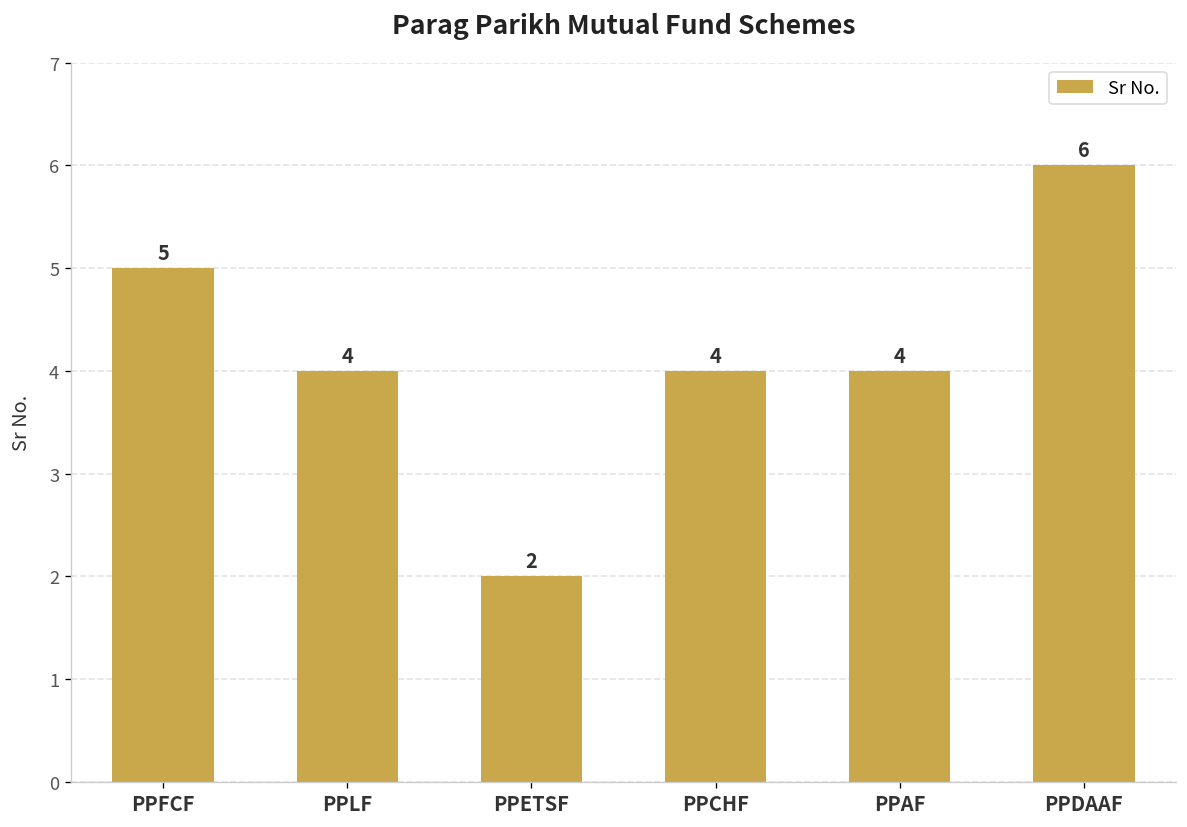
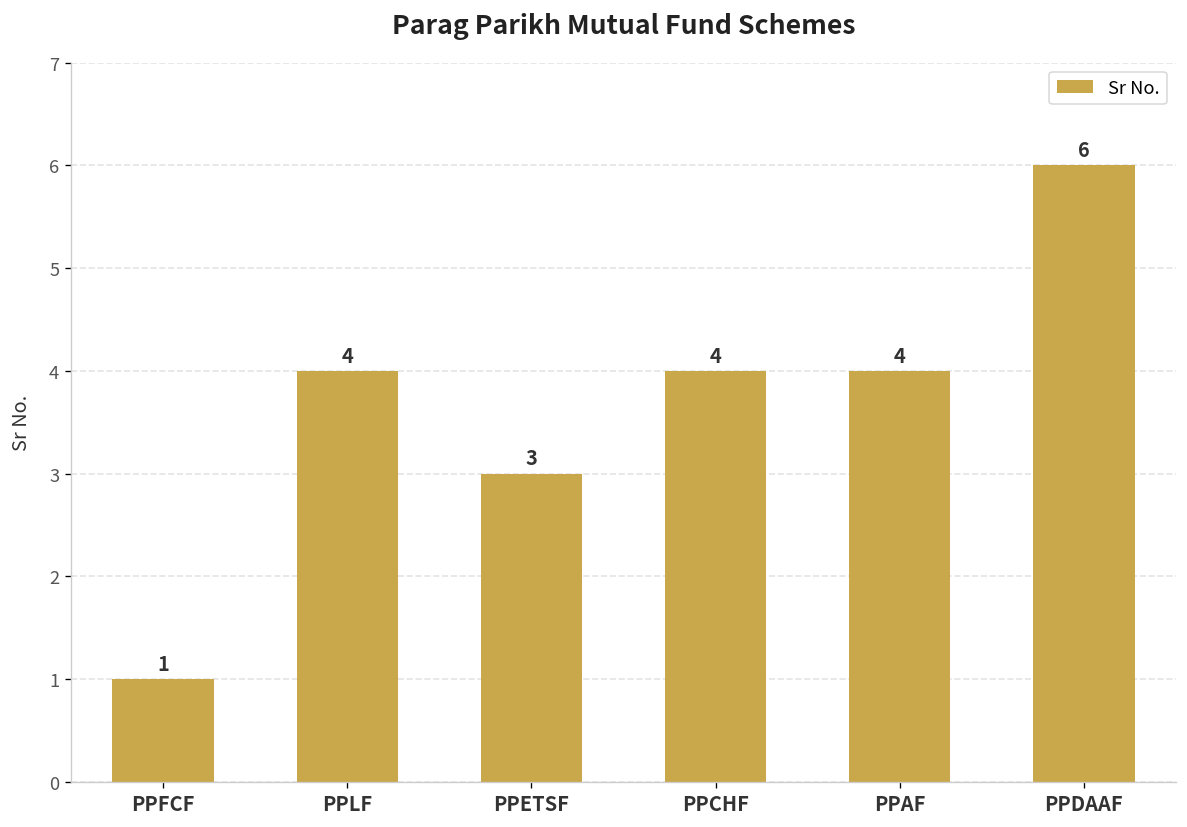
  {
-   "PPFCF": 5,
+   "PPFCF": 1,
    "PPLF": 4,
-   "PPETSF": 2,
+   "PPETSF": 3,
    "PPCHF": 4,
    "PPAF": 4,
    "PPDAAF": 6
  }
